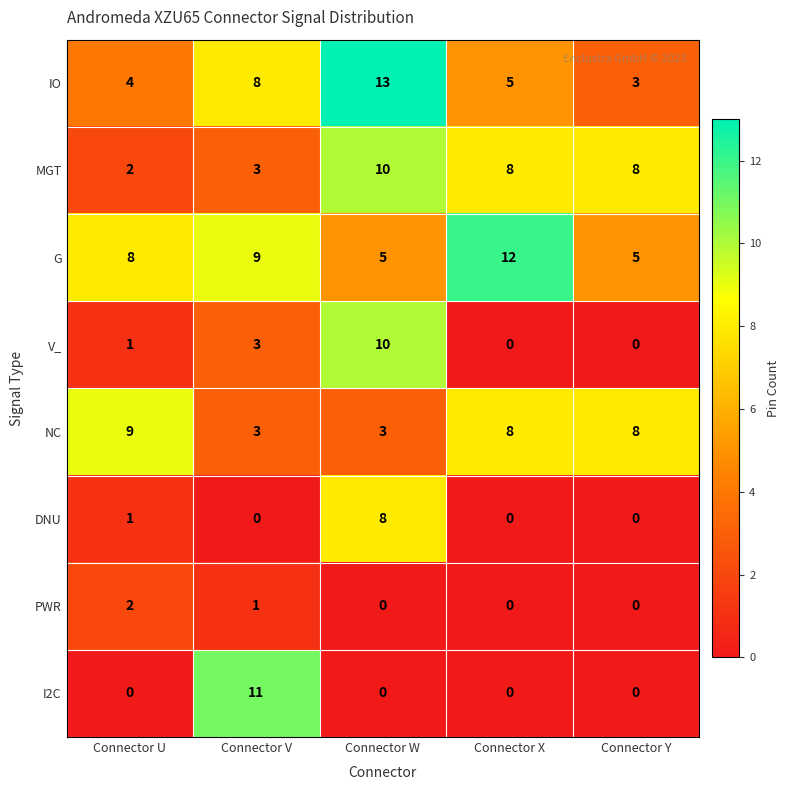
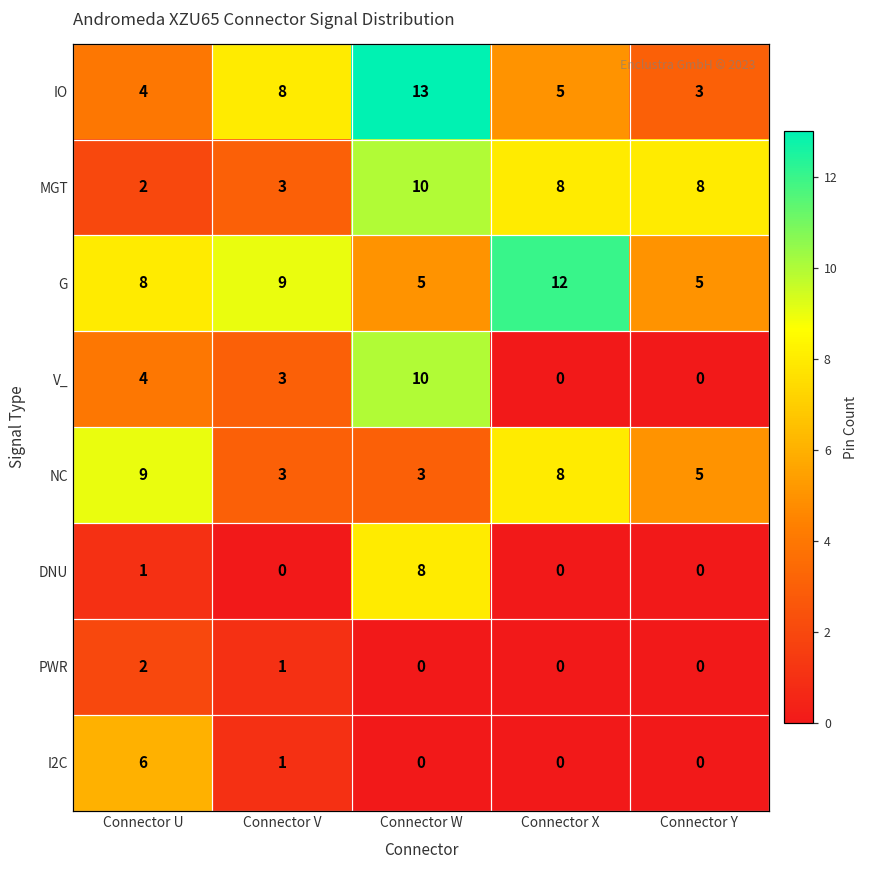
  {
    "IO": {
      "Connector U": 4,
      "Connector V": 8,
      "Connector W": 13,
      "Connector X": 5
    },
    "MGT": {
      "Connector U": 2,
      "Connector V": 3,
      "Connector W": 10,
      "Connector X": 8,
      "Connector Y": 8
    },
    "G": {
      "Connector U": 8,
      "Connector V": 9,
      "Connector W": 5,
      "Connector X": 12,
      "Connector Y": 5
    },
    "V_": {
-     "Connector U": 1,
+     "Connector U": 4,
      "Connector V": 3,
      "Connector W": 10,
      "Connector X": 0,
      "Connector Y": 0
    },
    "NC": {
      "Connector U": 9,
      "Connector V": 3,
      "Connector W": 3,
      "Connector X": 8,
-     "Connector Y": 8
+     "Connector Y": 5
    },
    "DNU": {
      "Connector U": 1,
      "Connector V": 0,
      "Connector W": 8,
      "Connector X": 0,
      "Connector Y": 0
    },
    "PWR": {
      "Connector U": 2,
      "Connector V": 1,
      "Connector W": 0,
      "Connector X": 0,
      "Connector Y": 0
    },
    "I2C": {
-     "Connector U": 0,
-     "Connector V": 11,
+     "Connector U": 6,
+     "Connector V": 1,
      "Connector W": 0,
      "Connector X": 0,
      "Connector Y": 0
    }
  }
